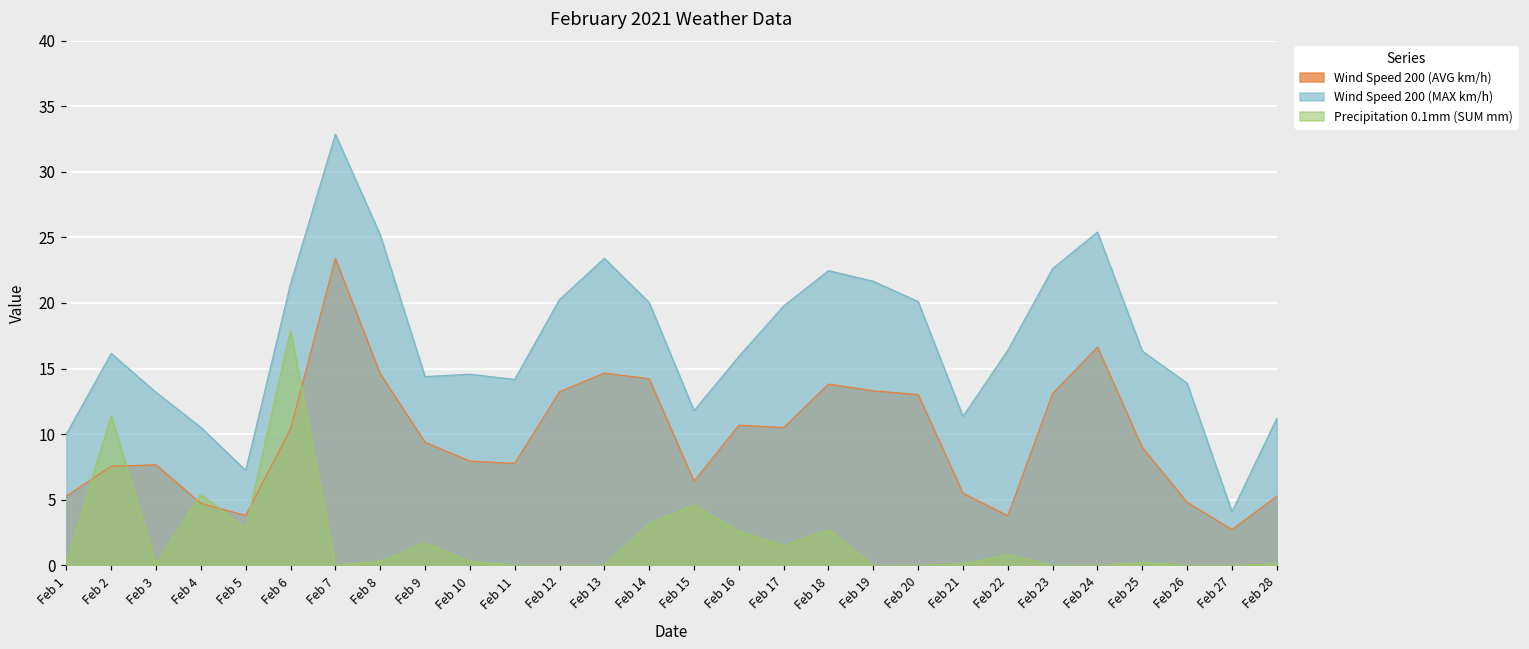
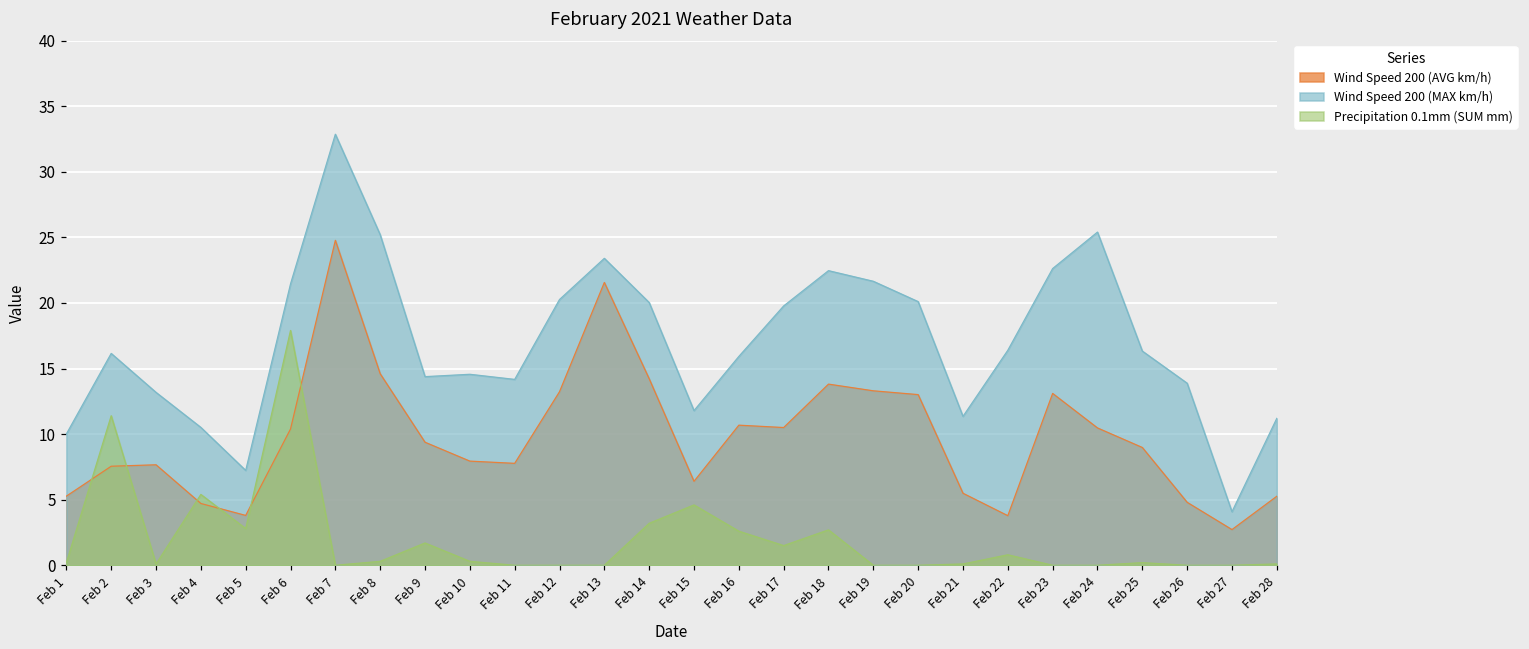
  {
    "Wind Speed 200 (AVG km/h)": {
      "Feb 1": 5.3,
      "Feb 2": 7.6,
      "Feb 3": 7.7,
      "Feb 4": 4.7,
      "Feb 5": 3.8,
      "Feb 6": 10.4,
-     "Feb 7": 23.4,
+     "Feb 7": 24.8,
      "Feb 8": 14.6,
      "Feb 9": 9.4,
      "Feb 10": 7.9,
      "Feb 11": 7.8,
      "Feb 12": 13.2,
-     "Feb 13": 14.7,
+     "Feb 13": 21.6,
      "Feb 14": 14.2,
      "Feb 15": 6.4,
      "Feb 16": 10.7,
      "Feb 17": 10.5,
      "Feb 18": 13.8,
      "Feb 19": 13.3,
      "Feb 20": 13.0,
      "Feb 21": 5.5,
      "Feb 22": 3.8,
      "Feb 23": 13.1,
-     "Feb 24": 16.6,
+     "Feb 24": 10.5,
      "Feb 25": 9.0,
      "Feb 26": 4.8,
      "Feb 27": 2.7,
      "Feb 28": 5.3
    },
    "Wind Speed 200 (MAX km/h)": {
      "Feb 1": 10.0,
      "Feb 2": 16.2,
      "Feb 3": 13.2,
      "Feb 4": 10.5,
      "Feb 5": 7.2,
      "Feb 6": 21.5,
      "Feb 7": 32.9,
      "Feb 8": 25.2,
      "Feb 9": 14.4,
      "Feb 10": 14.6,
      "Feb 11": 14.2,
      "Feb 12": 20.3,
      "Feb 13": 23.4,
      "Feb 14": 20.0,
      "Feb 15": 11.8,
      "Feb 16": 15.9,
      "Feb 17": 19.8,
      "Feb 18": 22.5,
      "Feb 19": 21.7,
      "Feb 20": 20.1,
      "Feb 21": 11.4,
      "Feb 22": 16.4,
      "Feb 23": 22.6,
      "Feb 24": 25.4,
      "Feb 25": 16.3,
      "Feb 26": 13.9,
      "Feb 27": 4.1,
      "Feb 28": 11.2
    },
    "Precipitation 0.1mm (SUM mm)": {
      "Feb 1": 0.2,
      "Feb 2": 11.4,
      "Feb 3": 0.1,
      "Feb 4": 5.4,
      "Feb 5": 2.8,
      "Feb 6": 17.9,
      "Feb 7": 0.0,
      "Feb 8": 0.3,
      "Feb 9": 1.7,
      "Feb 10": 0.3,
      "Feb 11": 0.0,
      "Feb 12": 0.0,
      "Feb 13": 0.0,
      "Feb 14": 3.2,
      "Feb 15": 4.6,
      "Feb 16": 2.6,
      "Feb 17": 1.5,
      "Feb 18": 2.7,
      "Feb 19": 0.0,
      "Feb 20": 0.0,
      "Feb 21": 0.1,
      "Feb 22": 0.8,
      "Feb 23": 0.0,
      "Feb 24": 0.0,
      "Feb 25": 0.2,
      "Feb 26": 0.0,
      "Feb 27": 0.0,
      "Feb 28": 0.1
    }
  }
